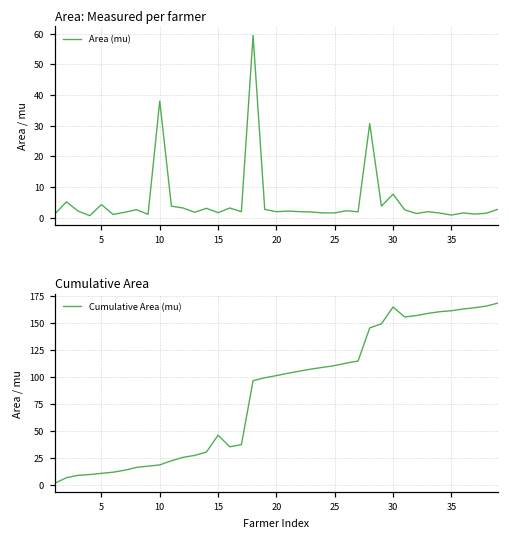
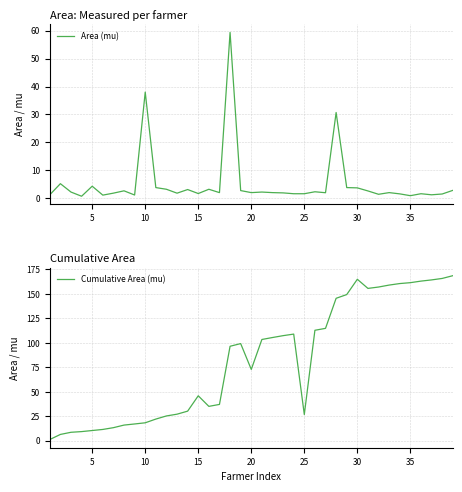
  {
    "Area: Measured per farmer": {
      "5": 4,
      "10": 38,
      "15": 2,
      "20": 2,
      "25": 2,
-     "30": 8,
+     "30": 4,
      "35": 1
    },
    "Cumulative Area": {
      "5": 10,
      "10": 20,
      "15": 50,
-     "20": 100,
-     "25": 110,
+     "20": 70,
+     "25": 30,
      "30": 160,
      "35": 160
    }
  }
